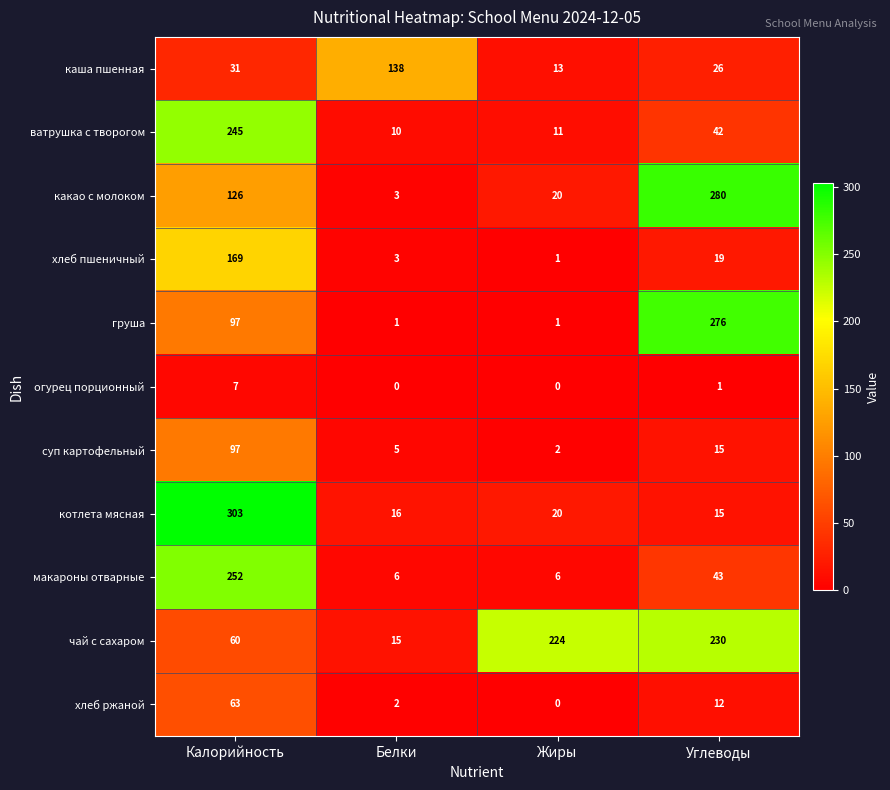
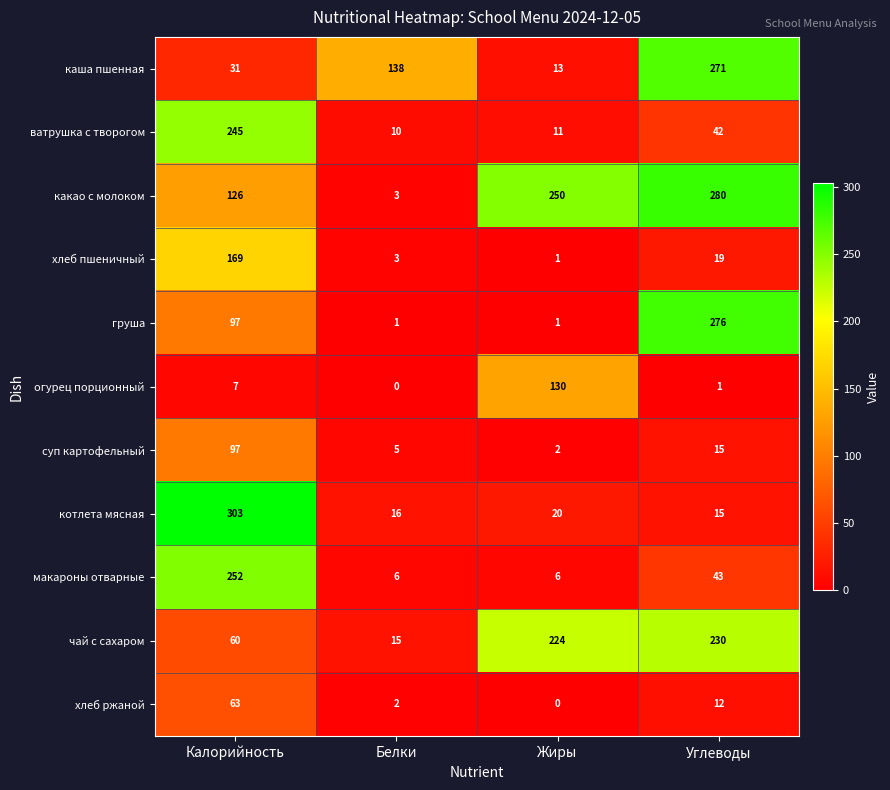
  {
    "каша пшенная": {
      "Калорийность": 31,
      "Белки": 138,
      "Жиры": 13,
-     "Углеводы": 26
+     "Углеводы": 271
    },
    "ватрушка с творогом": {
      "Калорийность": 245,
      "Белки": 10,
      "Жиры": 11,
      "Углеводы": 42
    },
    "какао с молоком": {
      "Калорийность": 126,
      "Белки": 3,
-     "Жиры": 20,
+     "Жиры": 250,
      "Углеводы": 280
    },
    "хлеб пшеничный": {
      "Калорийность": 169,
      "Белки": 3,
      "Жиры": 1,
      "Углеводы": 19
    },
    "груша": {
      "Калорийность": 97,
      "Белки": 1,
      "Жиры": 1,
      "Углеводы": 276
    },
    "огурец порционный": {
      "Калорийность": 7,
      "Белки": 0,
-     "Жиры": 0,
+     "Жиры": 130,
      "Углеводы": 1
    },
    "суп картофельный": {
      "Калорийность": 97,
      "Белки": 5,
      "Жиры": 2,
      "Углеводы": 15
    },
    "котлета мясная": {
      "Калорийность": 303,
      "Белки": 16,
      "Жиры": 20,
      "Углеводы": 15
    },
    "макароны отварные": {
      "Калорийность": 252,
      "Белки": 6,
      "Жиры": 6,
      "Углеводы": 43
    },
    "чай с сахаром": {
      "Калорийность": 60,
      "Белки": 15,
      "Жиры": 224,
      "Углеводы": 230
    },
    "хлеб ржаной": {
      "Калорийность": 63,
      "Белки": 2,
      "Жиры": 0,
      "Углеводы": 12
    }
  }
